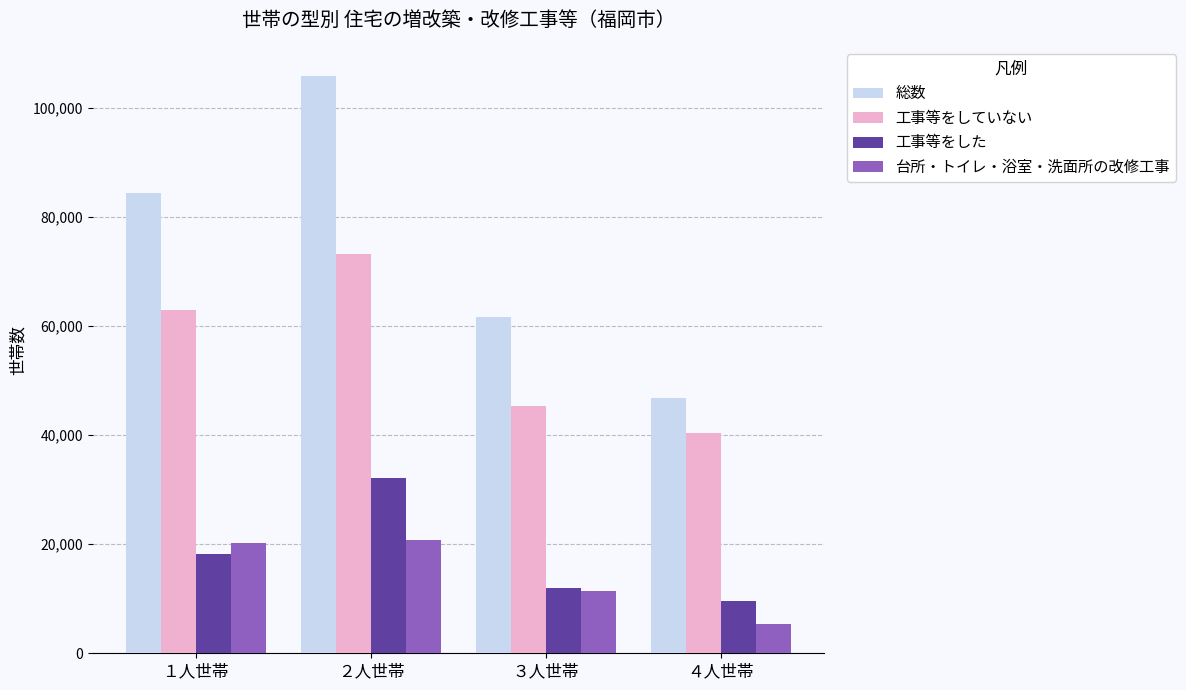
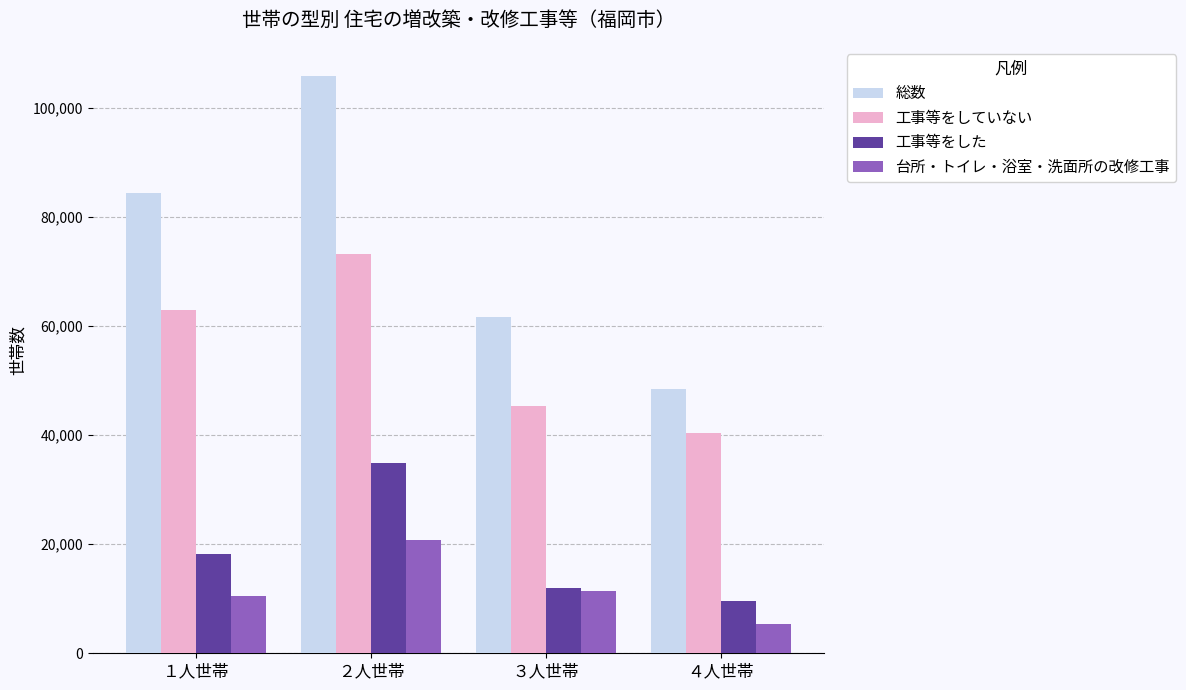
  {
    "総数": {
      "１人世帯": "84,000",
      "２人世帯": "106,000",
      "３人世帯": "62,000",
-     "４人世帯": "47,000"
+     "４人世帯": "49,000"
    },
    "工事等をしていない": {
      "１人世帯": "63,000",
      "２人世帯": "73,000",
      "３人世帯": "45,000",
      "４人世帯": "40,000"
    },
    "工事等をした": {
      "１人世帯": "18,000",
-     "２人世帯": "32,000",
+     "２人世帯": "35,000",
      "３人世帯": "12,000",
      "４人世帯": "10,000"
    },
    "台所・トイレ・浴室・洗面所の改修工事": {
-     "１人世帯": "20,000",
+     "１人世帯": "11,000",
      "２人世帯": "21,000",
      "３人世帯": "11,000",
      "４人世帯": "5,000"
    }
  }
